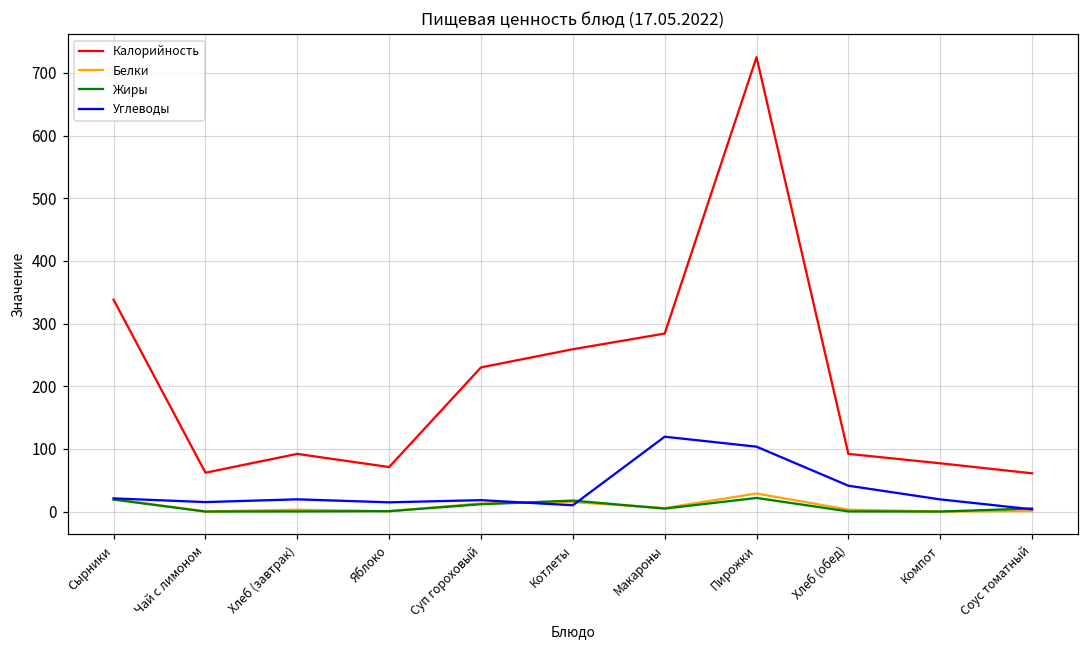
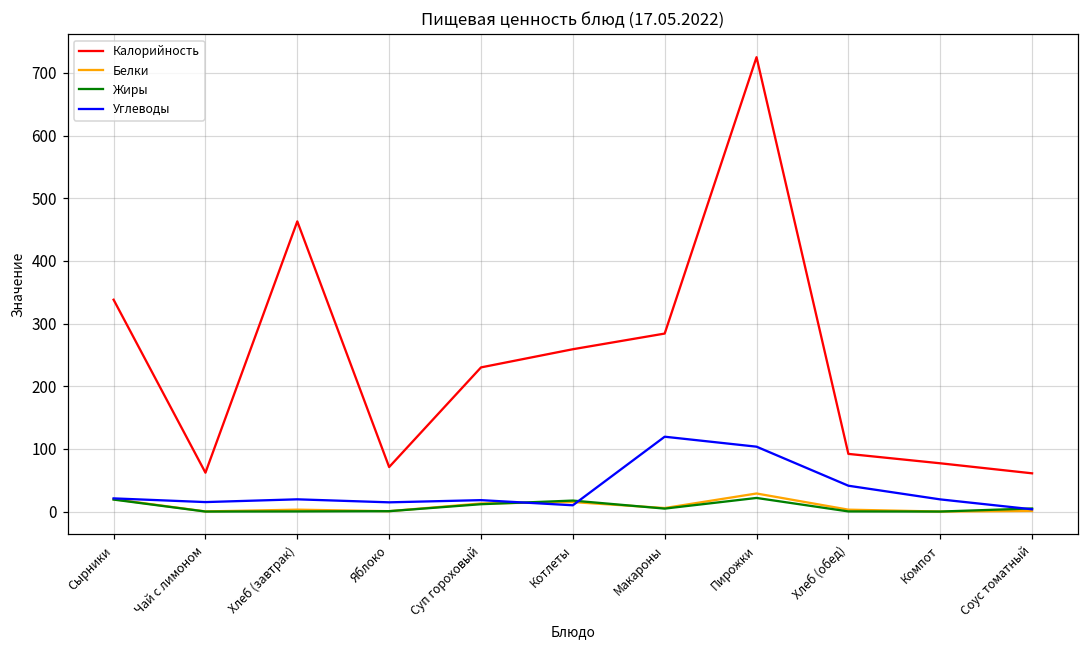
  {
    "Калорийность": {
      "Сырники": 340,
      "Чай с лимоном": 60,
-     "Хлеб (завтрак)": 90,
+     "Хлеб (завтрак)": 460,
      "Яблоко": 70,
      "Суп гороховый": 230,
      "Котлеты": 260,
      "Макароны": 280,
      "Пирожки": 730,
      "Хлеб (обед)": 90,
      "Компот": 80,
      "Соус томатный": 60
    },
    "Белки": {
      "Пирожки": 30
    },
    "Жиры": {
      "Пирожки": 20
    },
    "Углеводы": {
      "Чай с лимоном": 20,
      "Хлеб (завтрак)": 20,
      "Яблоко": 10,
      "Суп гороховый": 20,
      "Котлеты": 10,
      "Макароны": 120,
      "Пирожки": 100,
      "Хлеб (обед)": 40,
      "Компот": 20
    }
  }
